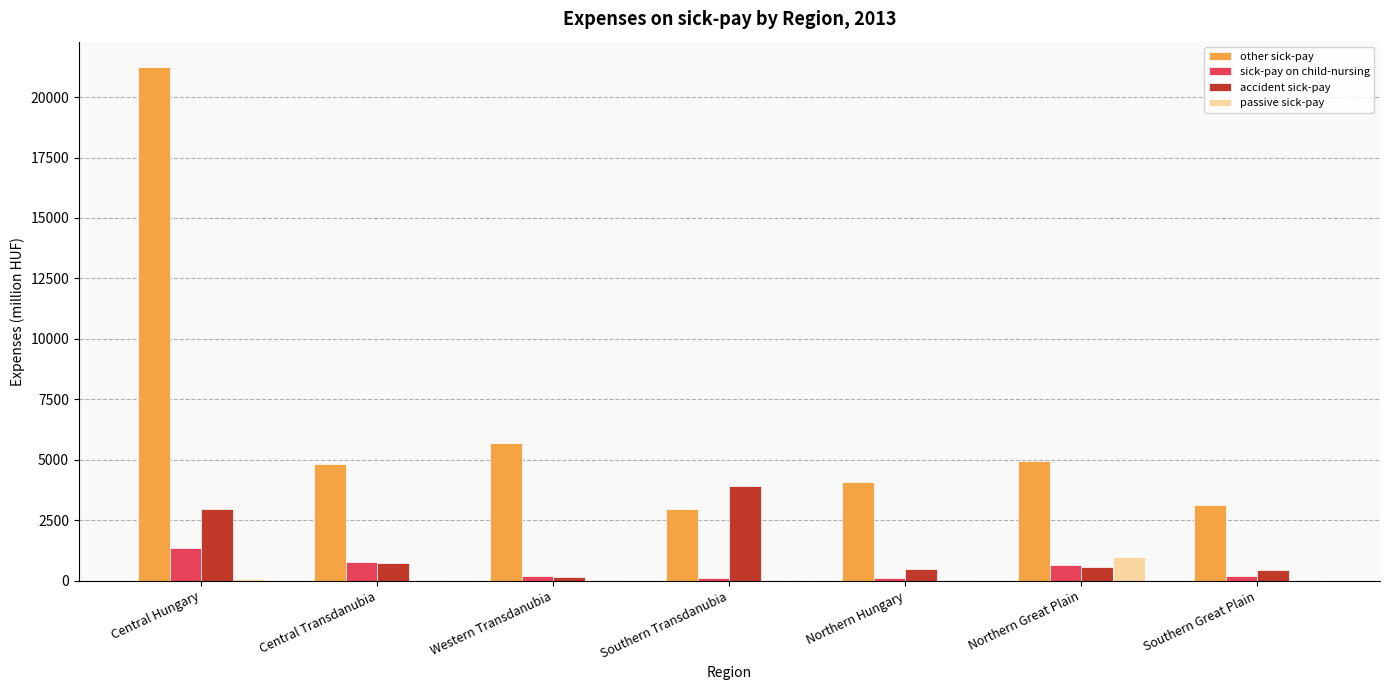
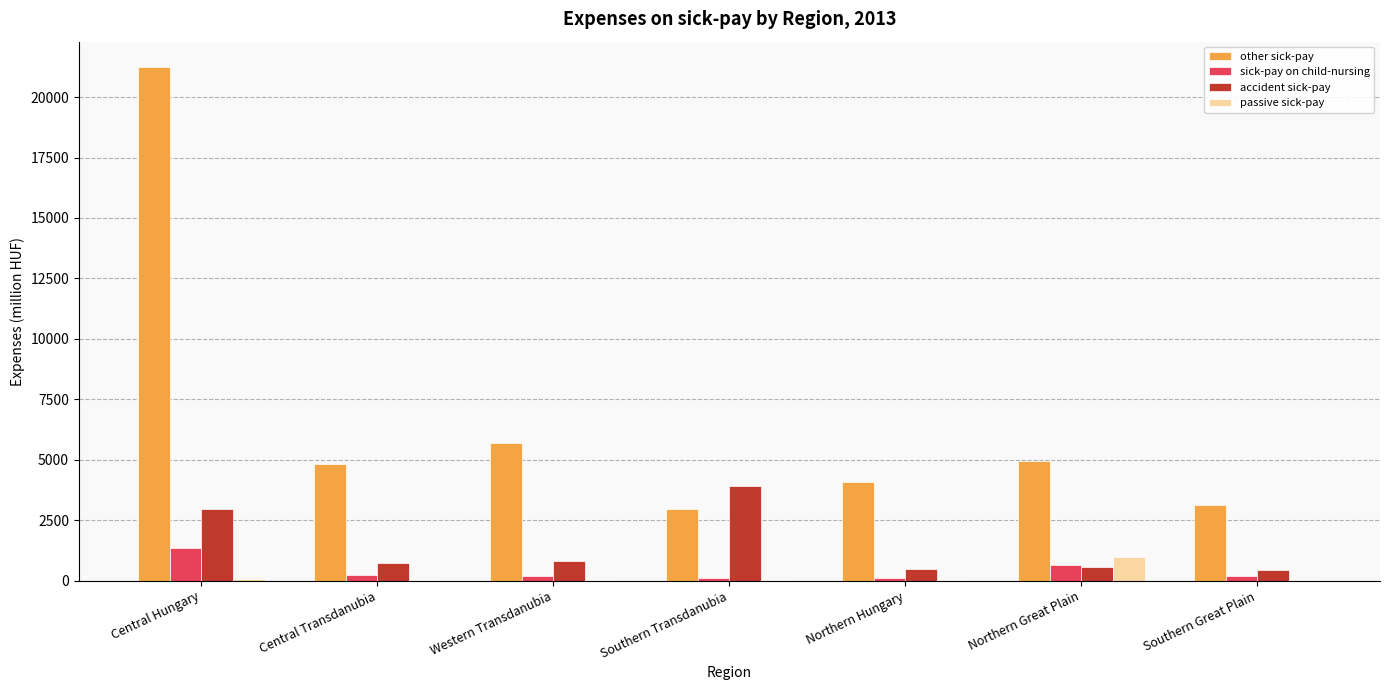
  {
    "other sick-pay": {
      "Central Hungary": 21200,
      "Central Transdanubia": 4800,
      "Western Transdanubia": 5700,
      "Southern Transdanubia": 3000,
      "Northern Hungary": 4100,
      "Northern Great Plain": 5000,
      "Southern Great Plain": 3100
    },
    "sick-pay on child-nursing": {
      "Central Hungary": 1300,
-     "Central Transdanubia": 800,
+     "Central Transdanubia": 200,
      "Western Transdanubia": 200,
      "Southern Transdanubia": 100,
      "Northern Hungary": 100,
      "Northern Great Plain": 600,
      "Southern Great Plain": 200
    },
    "accident sick-pay": {
      "Central Hungary": 3000,
      "Central Transdanubia": 700,
-     "Western Transdanubia": 200,
+     "Western Transdanubia": 800,
      "Southern Transdanubia": 3900,
      "Northern Hungary": 500,
      "Northern Great Plain": 500,
      "Southern Great Plain": 500
    },
    "passive sick-pay": {
      "Northern Great Plain": 1000
    }
  }
